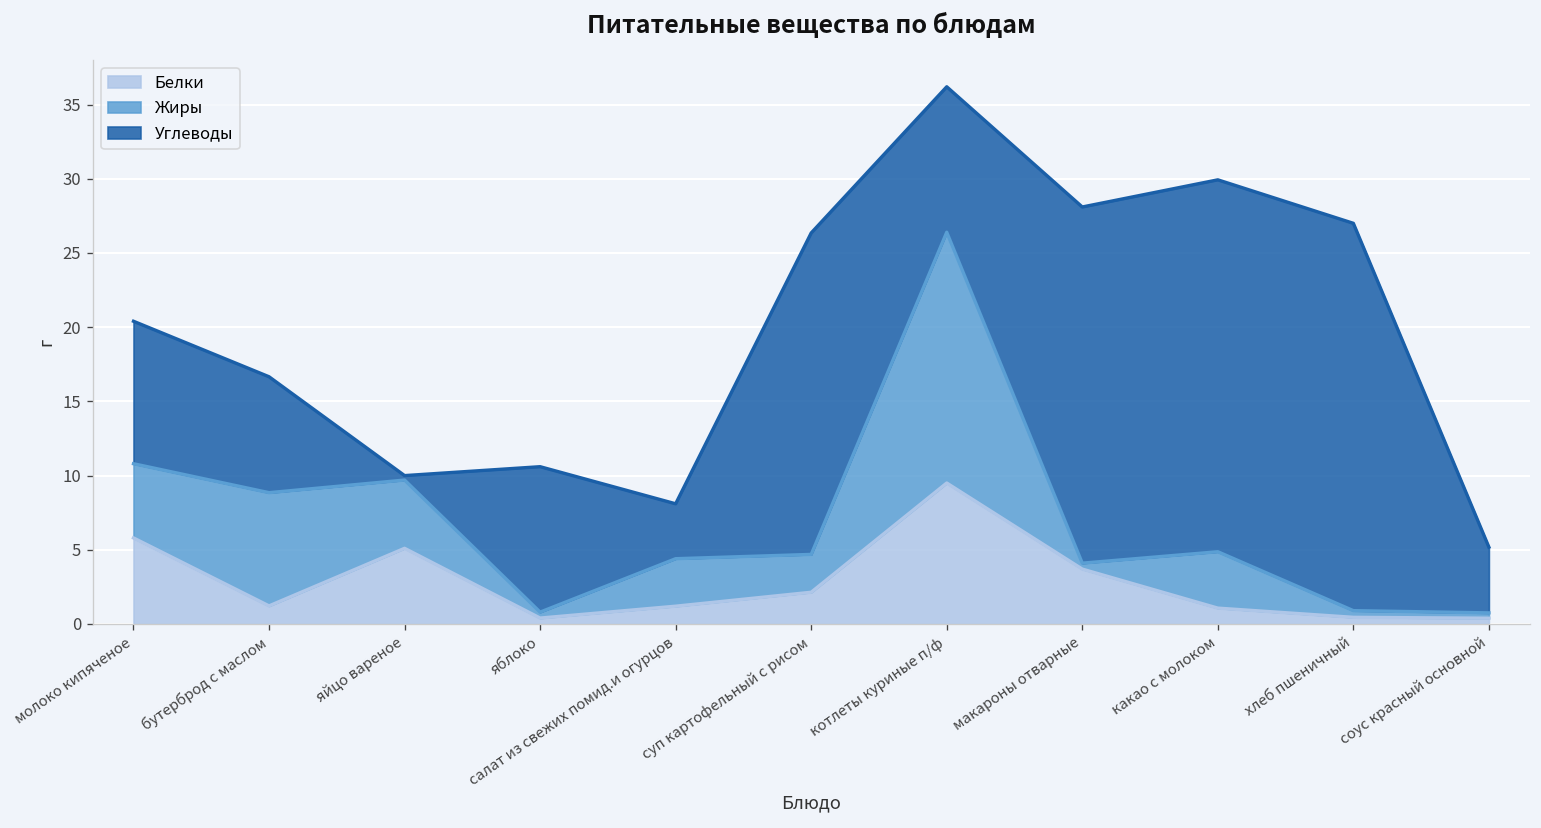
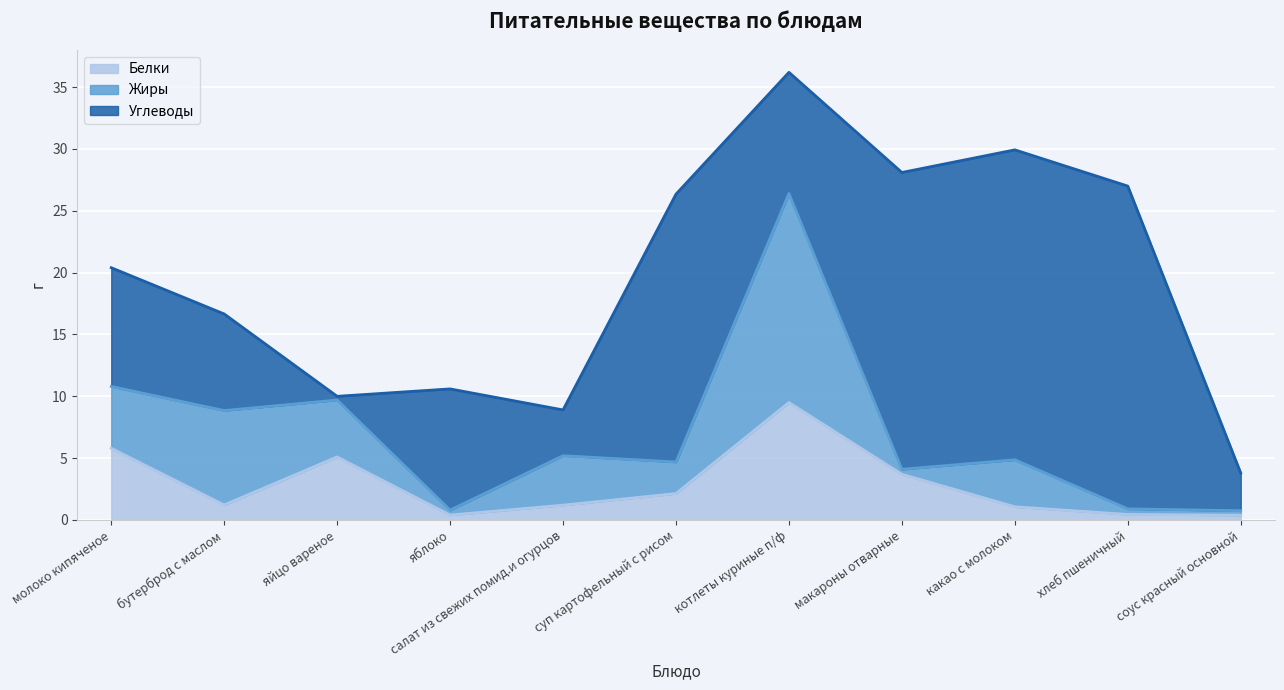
  {
    "Белки": {
      "молоко кипяченое": 5.8,
      "бутерброд с маслом": 1.2,
      "яйцо вареное": 5.1,
      "яблоко": 0.4,
      "салат из свежих помид.и огурцов": 1.2,
      "суп картофельный с рисом": 2.1,
      "котлеты куриные п/ф": 9.5,
      "макароны отварные": 3.7,
      "какао с молоком": 1.1,
      "хлеб пшеничный": 0.5,
      "соус красный основной": 0.4
    },
    "Жиры": {
      "молоко кипяченое": 5.0,
      "бутерброд с маслом": 7.6,
      "яйцо вареное": 4.6,
      "яблоко": 0.4,
-     "салат из свежих помид.и огурцов": 3.2,
+     "салат из свежих помид.и огурцов": 4.0,
      "суп картофельный с рисом": 2.5,
      "котлеты куриные п/ф": 16.9,
      "макароны отварные": 0.4,
      "какао с молоком": 3.8,
      "хлеб пшеничный": 0.5,
      "соус красный основной": 0.4
    },
    "Углеводы": {
      "молоко кипяченое": 9.6,
      "бутерброд с маслом": 7.8,
      "яйцо вареное": 0.3,
      "яблоко": 9.8,
      "салат из свежих помид.и огурцов": 3.7,
      "суп картофельный с рисом": 21.7,
      "котлеты куриные п/ф": 9.8,
      "макароны отварные": 24.0,
      "какао с молоком": 25.1,
      "хлеб пшеничный": 26.1,
-     "соус красный основной": 4.4
+     "соус красный основной": 3.1
    }
  }
